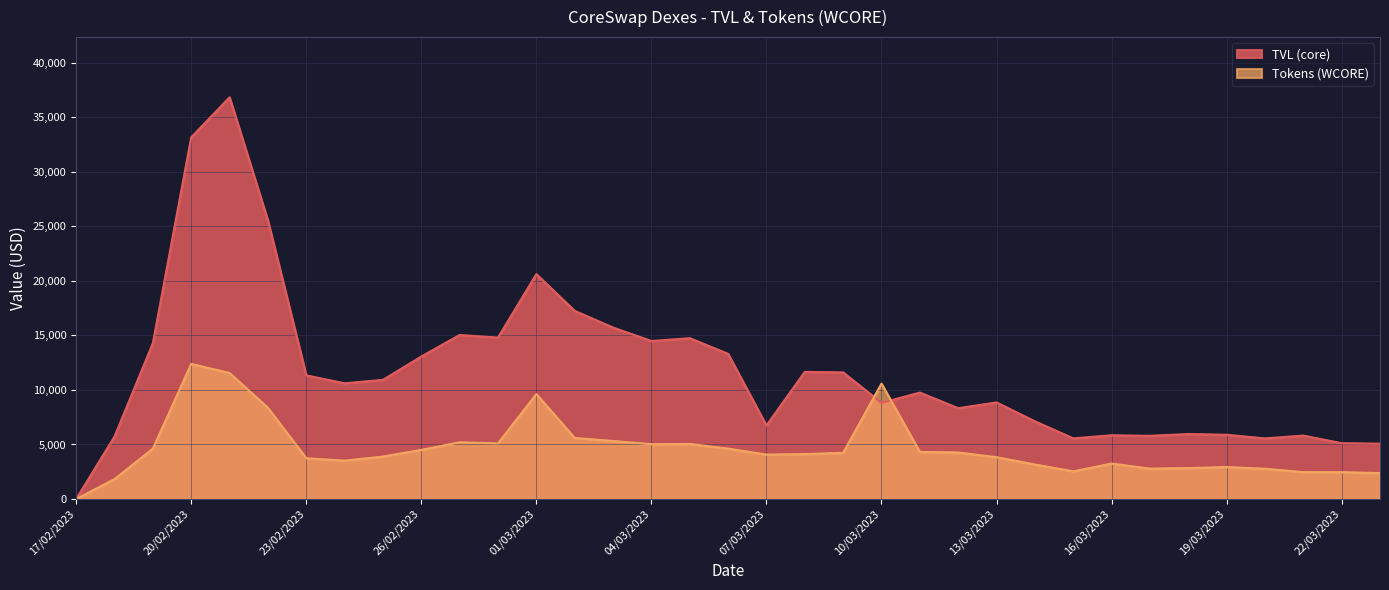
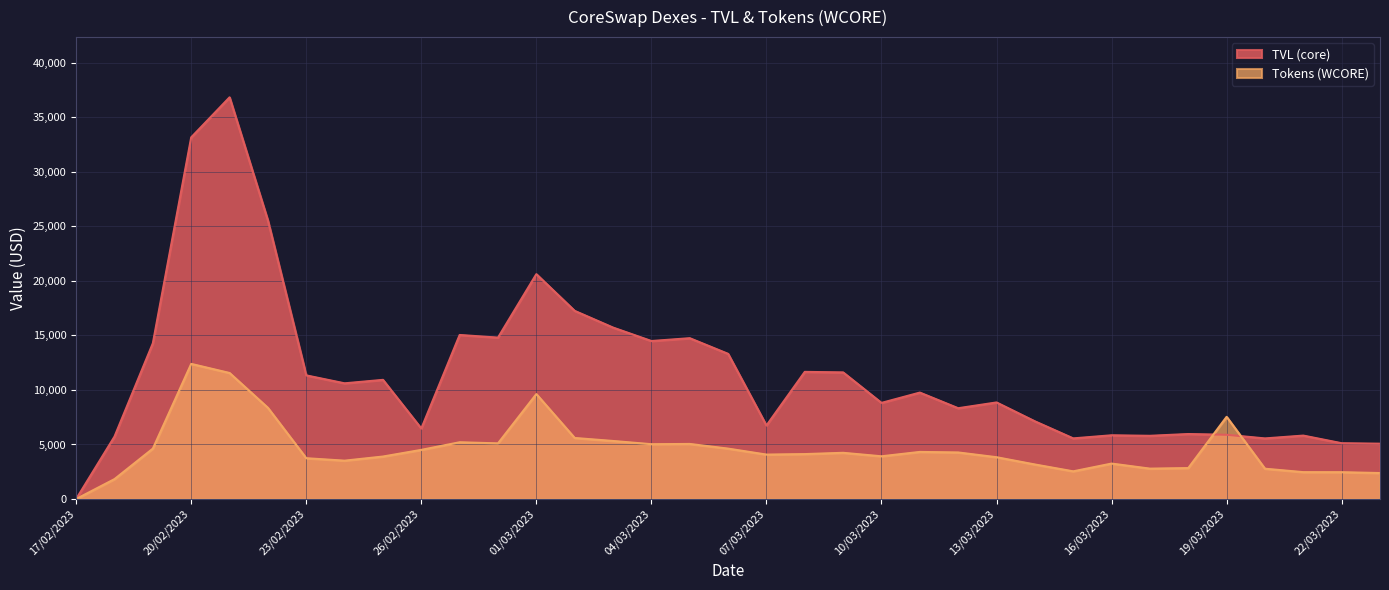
  {
    "TVL (core)": {
      "20/02/2023": "33,200",
      "23/02/2023": "11,300",
-     "26/02/2023": "13,100",
+     "26/02/2023": "6,500",
      "01/03/2023": "20,600",
      "04/03/2023": "14,500",
      "07/03/2023": "6,700",
      "10/03/2023": "8,800",
      "13/03/2023": "8,900",
      "16/03/2023": "5,800",
      "19/03/2023": "5,900",
      "22/03/2023": "5,100"
    },
    "Tokens (WCORE)": {
      "20/02/2023": "12,400",
      "23/02/2023": "3,700",
      "26/02/2023": "4,500",
      "01/03/2023": "9,600",
      "04/03/2023": "5,000",
      "07/03/2023": "4,100",
-     "10/03/2023": "10,600",
+     "10/03/2023": "3,900",
      "13/03/2023": "3,800",
      "16/03/2023": "3,300",
-     "19/03/2023": "2,900",
+     "19/03/2023": "7,500",
      "22/03/2023": "2,500"
    }
  }
